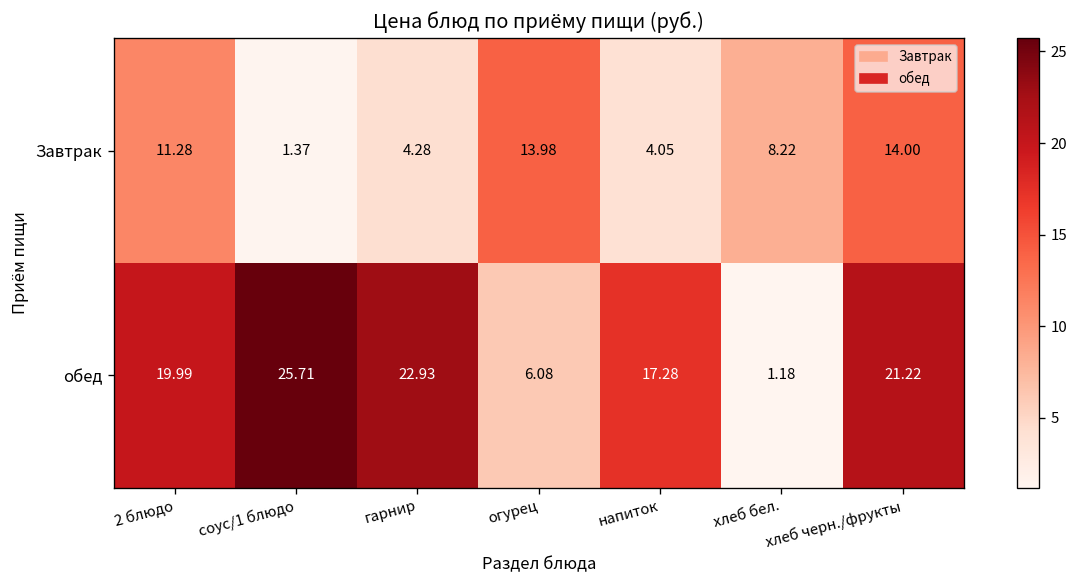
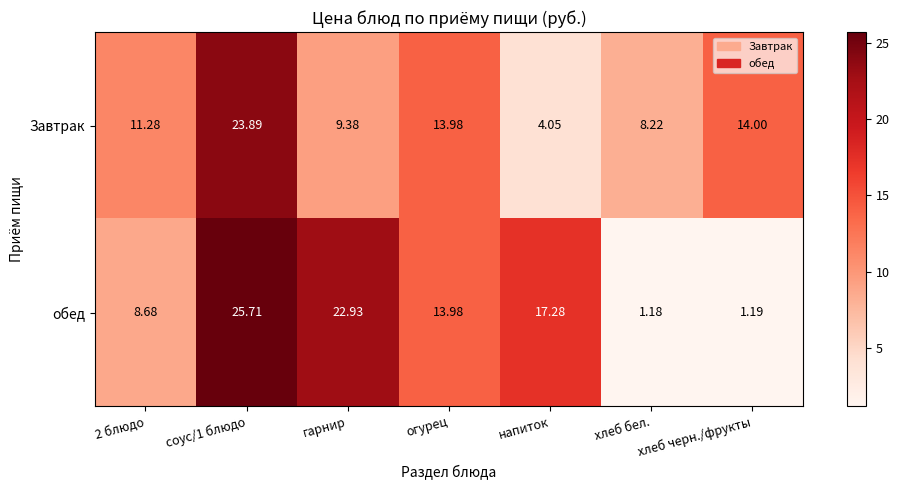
  {
    "Завтрак": {
      "2 блюдо": 11.28,
-     "соус/1 блюдо": 1.37,
-     "гарнир": 4.28,
+     "соус/1 блюдо": 23.89,
+     "гарнир": 9.38,
      "огурец": 13.98,
      "напиток": 4.05,
      "хлеб бел.": 8.22,
      "хлеб черн./фрукты": 14.00
    },
    "обед": {
-     "2 блюдо": 19.99,
+     "2 блюдо": 8.68,
      "соус/1 блюдо": 25.71,
      "гарнир": 22.93,
-     "огурец": 6.08,
+     "огурец": 13.98,
      "напиток": 17.28,
      "хлеб бел.": 1.18,
-     "хлеб черн./фрукты": 21.22
+     "хлеб черн./фрукты": 1.19
    }
  }
